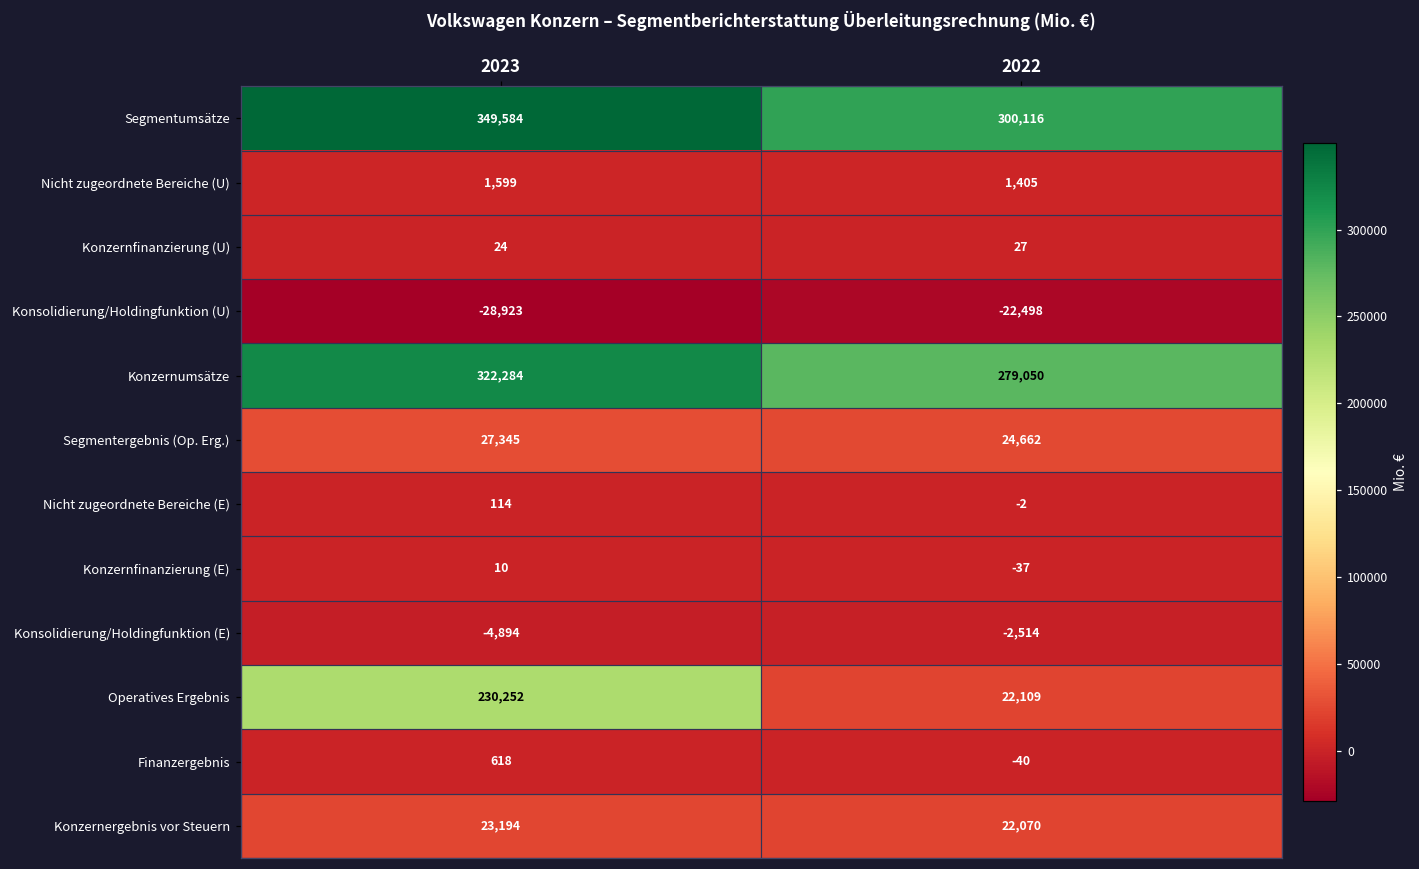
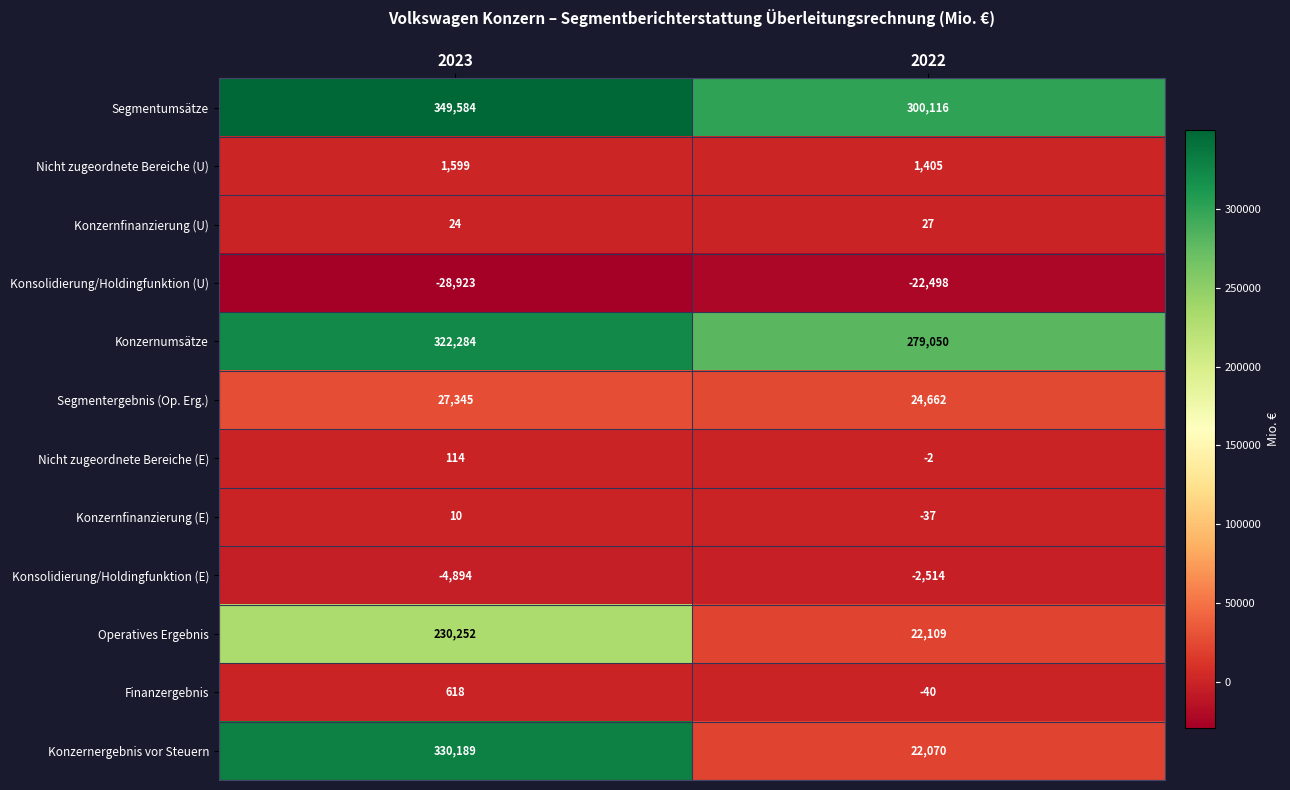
  {
    "Segmentumsätze": {
      "2023": "349,584",
      "2022": "300,116"
    },
    "Nicht zugeordnete Bereiche (U)": {
      "2023": "1,599",
      "2022": "1,405"
    },
    "Konzernfinanzierung (U)": {
      "2023": "24",
      "2022": "27"
    },
    "Konsolidierung/Holdingfunktion (U)": {
      "2023": "-28,923",
      "2022": "-22,498"
    },
    "Konzernumsätze": {
      "2023": "322,284",
      "2022": "279,050"
    },
    "Segmentergebnis (Op. Erg.)": {
      "2023": "27,345",
      "2022": "24,662"
    },
    "Nicht zugeordnete Bereiche (E)": {
      "2023": "114",
      "2022": "-2"
    },
    "Konzernfinanzierung (E)": {
      "2023": "10",
      "2022": "-37"
    },
    "Konsolidierung/Holdingfunktion (E)": {
      "2023": "-4,894",
      "2022": "-2,514"
    },
    "Operatives Ergebnis": {
      "2023": "230,252",
      "2022": "22,109"
    },
    "Finanzergebnis": {
      "2023": "618",
      "2022": "-40"
    },
    "Konzernergebnis vor Steuern": {
-     "2023": "23,194",
+     "2023": "330,189",
      "2022": "22,070"
    }
  }
